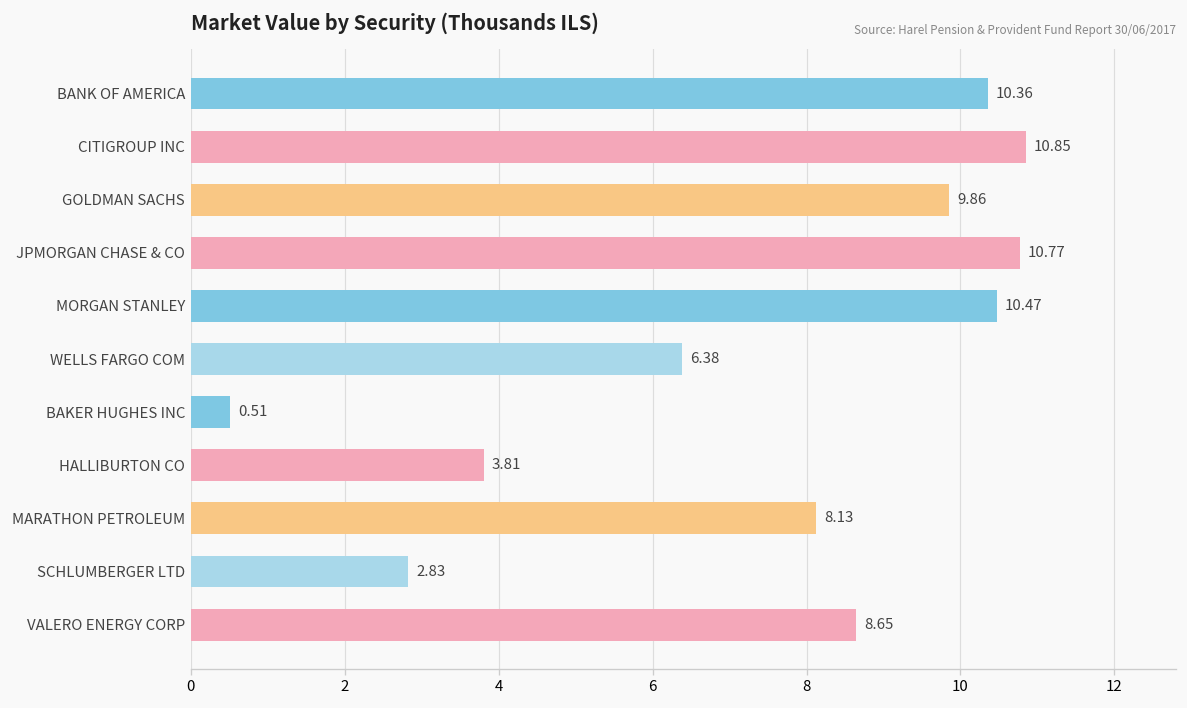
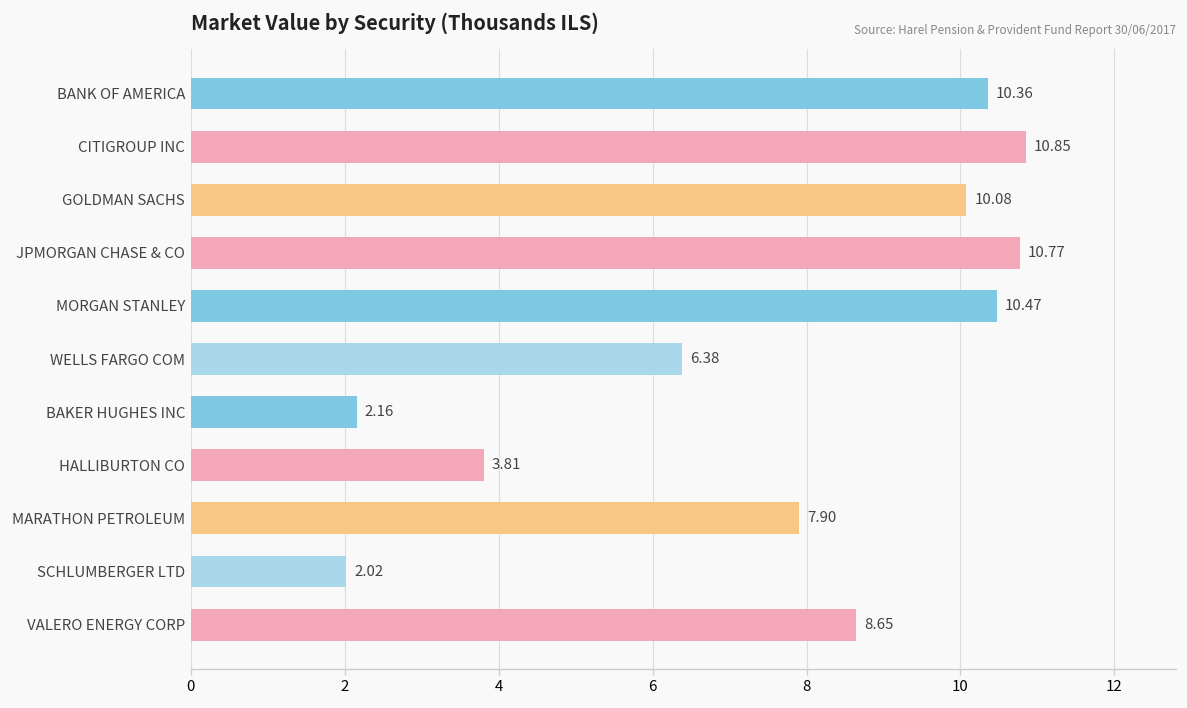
  {
    "BANK OF AMERICA": 10.36,
    "CITIGROUP INC": 10.85,
-   "GOLDMAN SACHS": 9.86,
+   "GOLDMAN SACHS": 10.08,
    "JPMORGAN CHASE & CO": 10.77,
    "MORGAN STANLEY": 10.47,
    "WELLS FARGO COM": 6.38,
-   "BAKER HUGHES INC": 0.51,
+   "BAKER HUGHES INC": 2.16,
    "HALLIBURTON CO": 3.81,
-   "MARATHON PETROLEUM": 8.13,
-   "SCHLUMBERGER LTD": 2.83,
+   "MARATHON PETROLEUM": 7.90,
+   "SCHLUMBERGER LTD": 2.02,
    "VALERO ENERGY CORP": 8.65
  }
